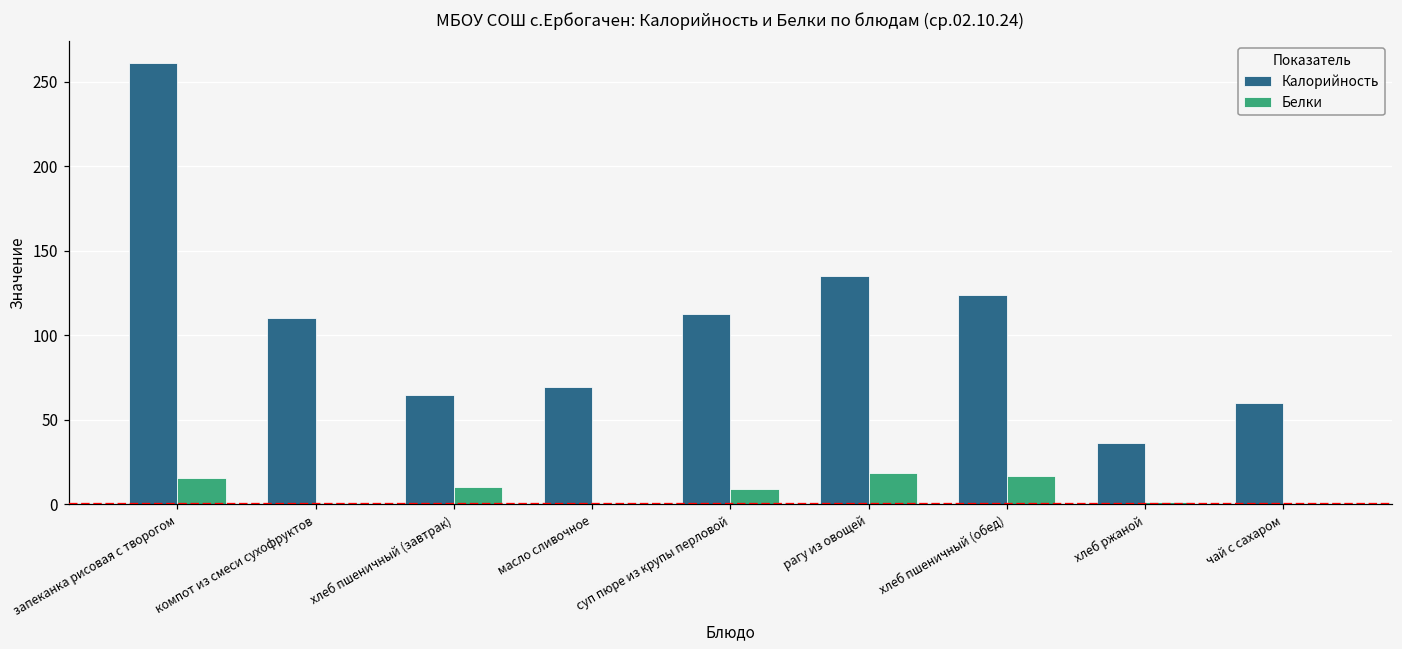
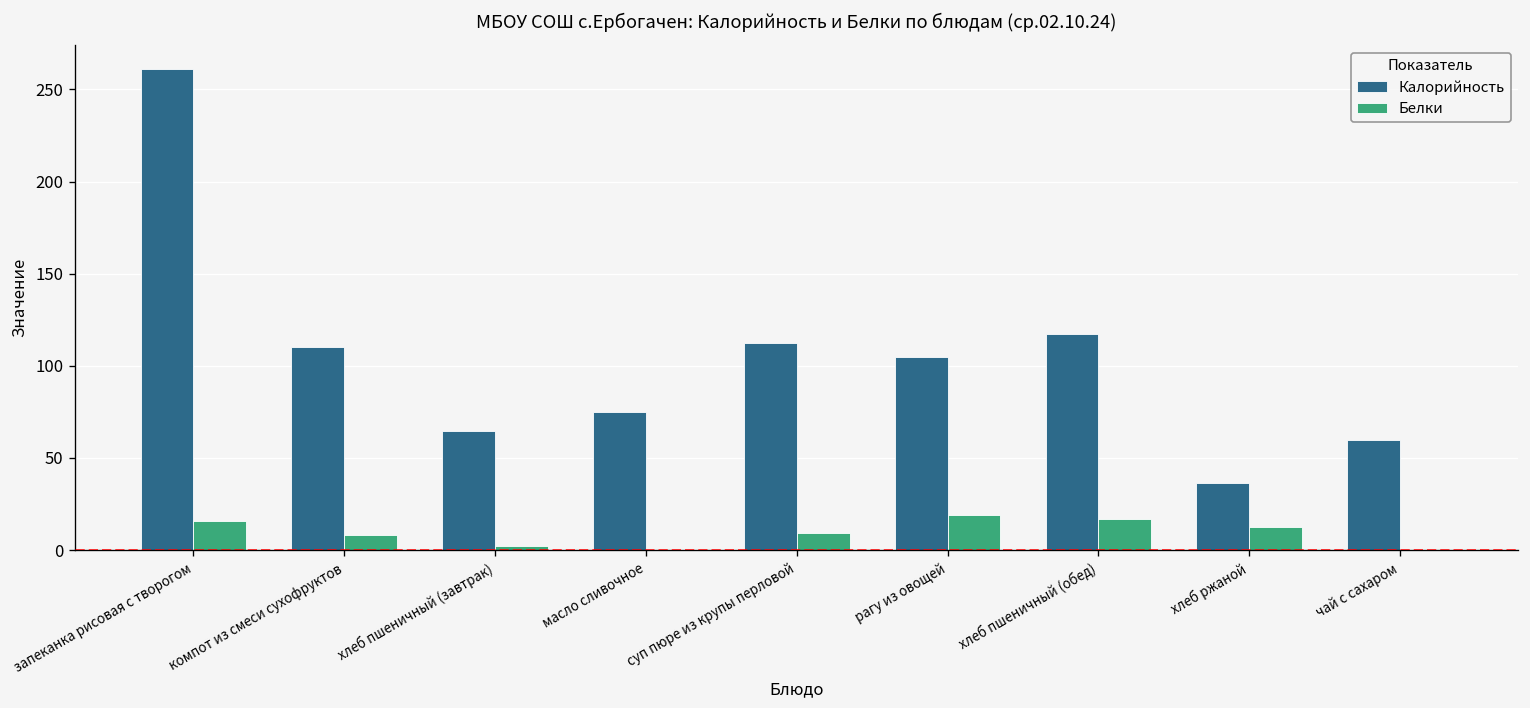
  {
    "Калорийность": {
      "запеканка рисовая с творогом": 261,
      "компот из смеси сухофруктов": 110,
      "хлеб пшеничный (завтрак)": 65,
-     "масло сливочное": 69,
+     "масло сливочное": 75,
      "суп пюре из крупы перловой": 113,
-     "рагу из овощей": 135,
-     "хлеб пшеничный (обед)": 124,
+     "рагу из овощей": 105,
+     "хлеб пшеничный (обед)": 118,
      "хлеб ржаной": 36,
      "чай с сахаром": 60
    },
    "Белки": {
      "запеканка рисовая с творогом": 16,
-     "компот из смеси сухофруктов": 1,
-     "хлеб пшеничный (завтрак)": 10,
+     "компот из смеси сухофруктов": 8,
+     "хлеб пшеничный (завтрак)": 2,
      "суп пюре из крупы перловой": 9,
      "рагу из овощей": 19,
      "хлеб пшеничный (обед)": 17,
-     "хлеб ржаной": 1
+     "хлеб ржаной": 12
    }
  }
